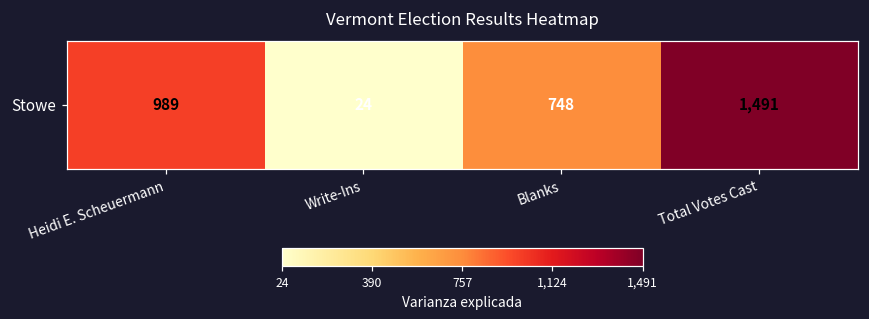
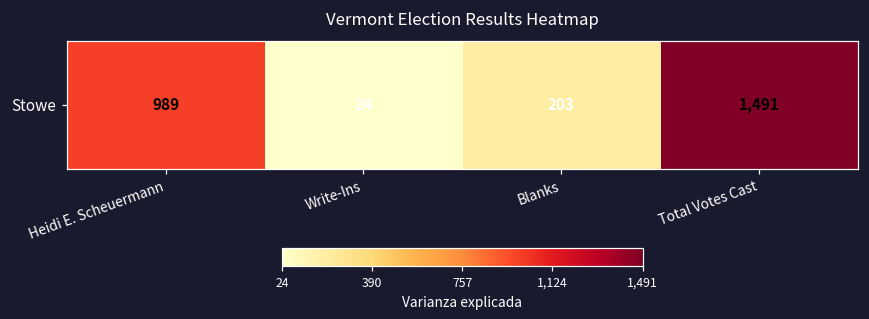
  {
    "Stowe": {
      "Heidi E. Scheuermann": "989",
      "Write-Ins": "24",
-     "Blanks": "748",
+     "Blanks": "203",
      "Total Votes Cast": "1,491"
    }
  }
